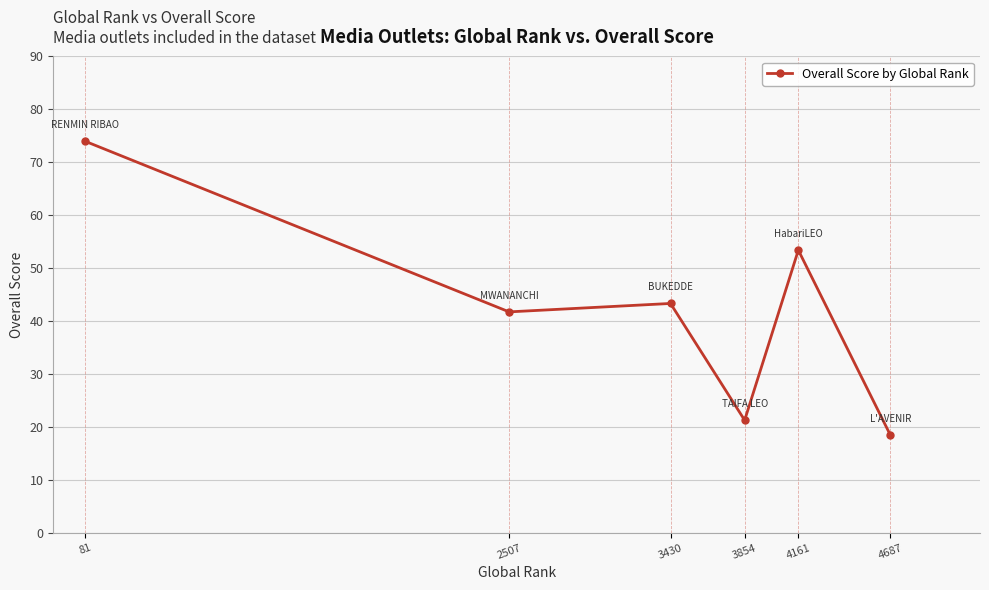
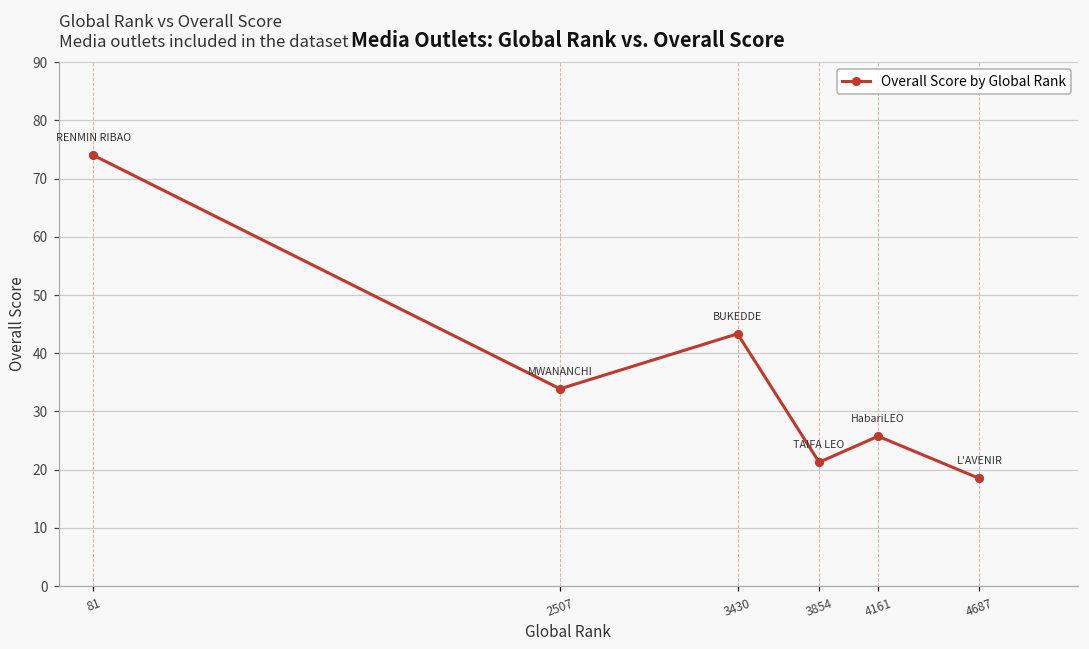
  {
    "81": 74,
-   "2507": 42,
+   "2507": 34,
    "3430": 43,
    "3854": 21,
-   "4161": 53,
+   "4161": 26,
    "4687": 19
  }
